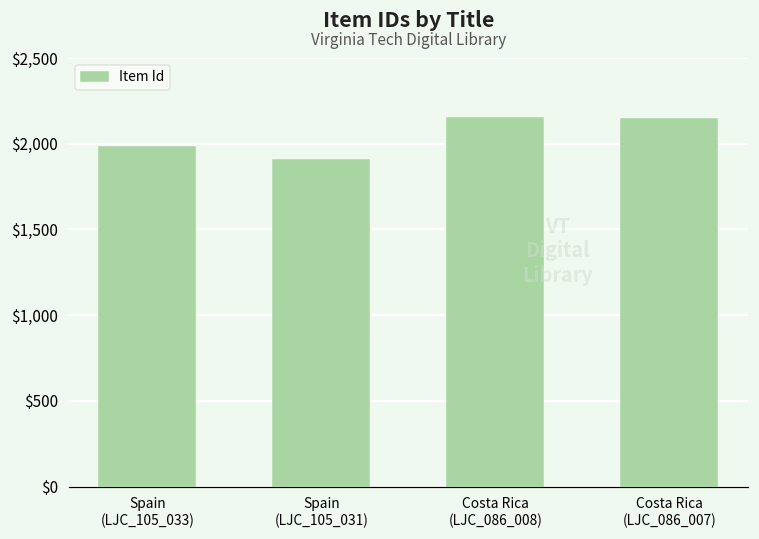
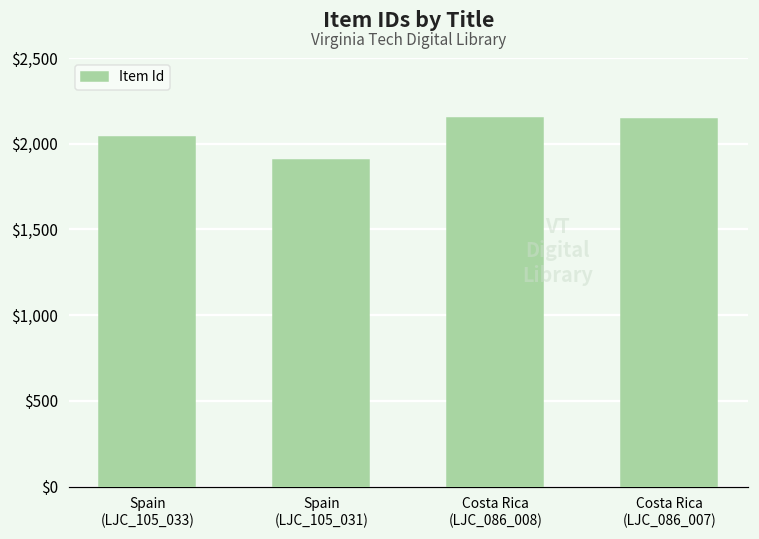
  {
-   "Spain (LJC_105_033)": "$1,980",
+   "Spain (LJC_105_033)": "$2,040",
    "Spain (LJC_105_031)": "$1,900",
    "Costa Rica (LJC_086_008)": "$2,150",
    "Costa Rica (LJC_086_007)": "$2,150"
  }
